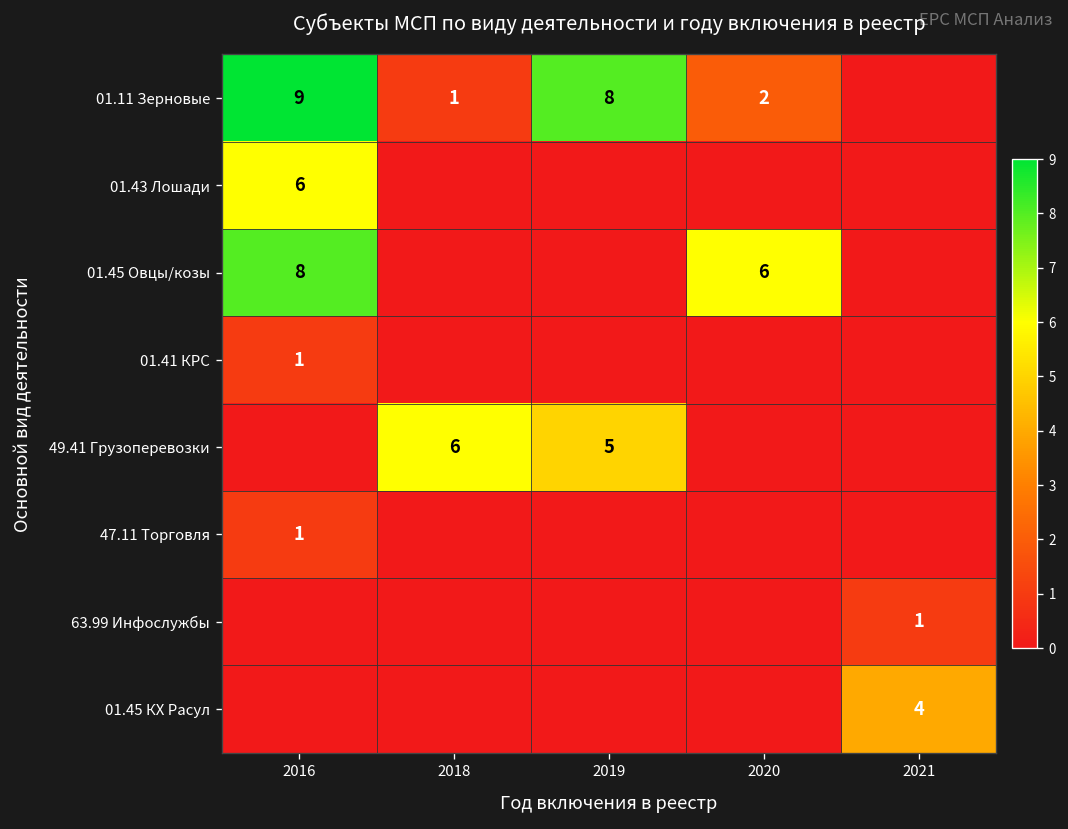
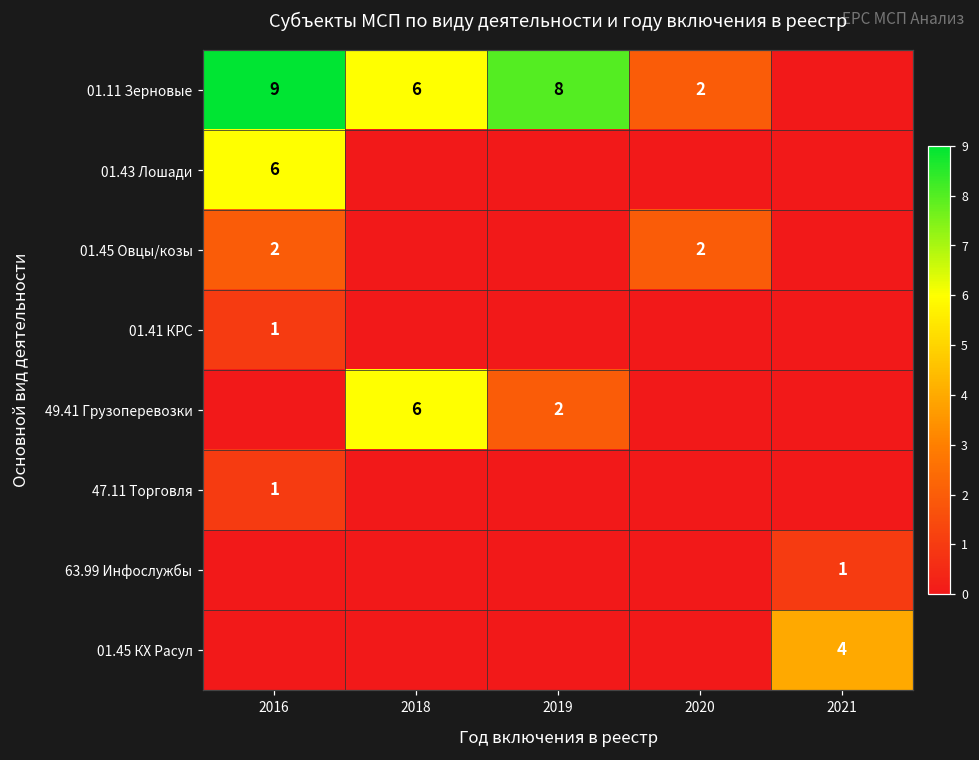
  {
    "01.11 Зерновые": {
      "2016": 9,
-     "2018": 1,
+     "2018": 6,
      "2019": 8,
      "2020": 2
    },
    "01.43 Лошади": {
      "2016": 6
    },
    "01.45 Овцы/козы": {
-     "2016": 8,
-     "2020": 6
+     "2016": 2,
+     "2020": 2
    },
    "01.41 КРС": {
      "2016": 1
    },
    "49.41 Грузоперевозки": {
      "2018": 6,
-     "2019": 5
+     "2019": 2
    },
    "47.11 Торговля": {
      "2016": 1
    },
    "63.99 Инфослужбы": {
      "2021": 1
    },
    "01.45 КХ Расул": {
      "2021": 4
    }
  }
